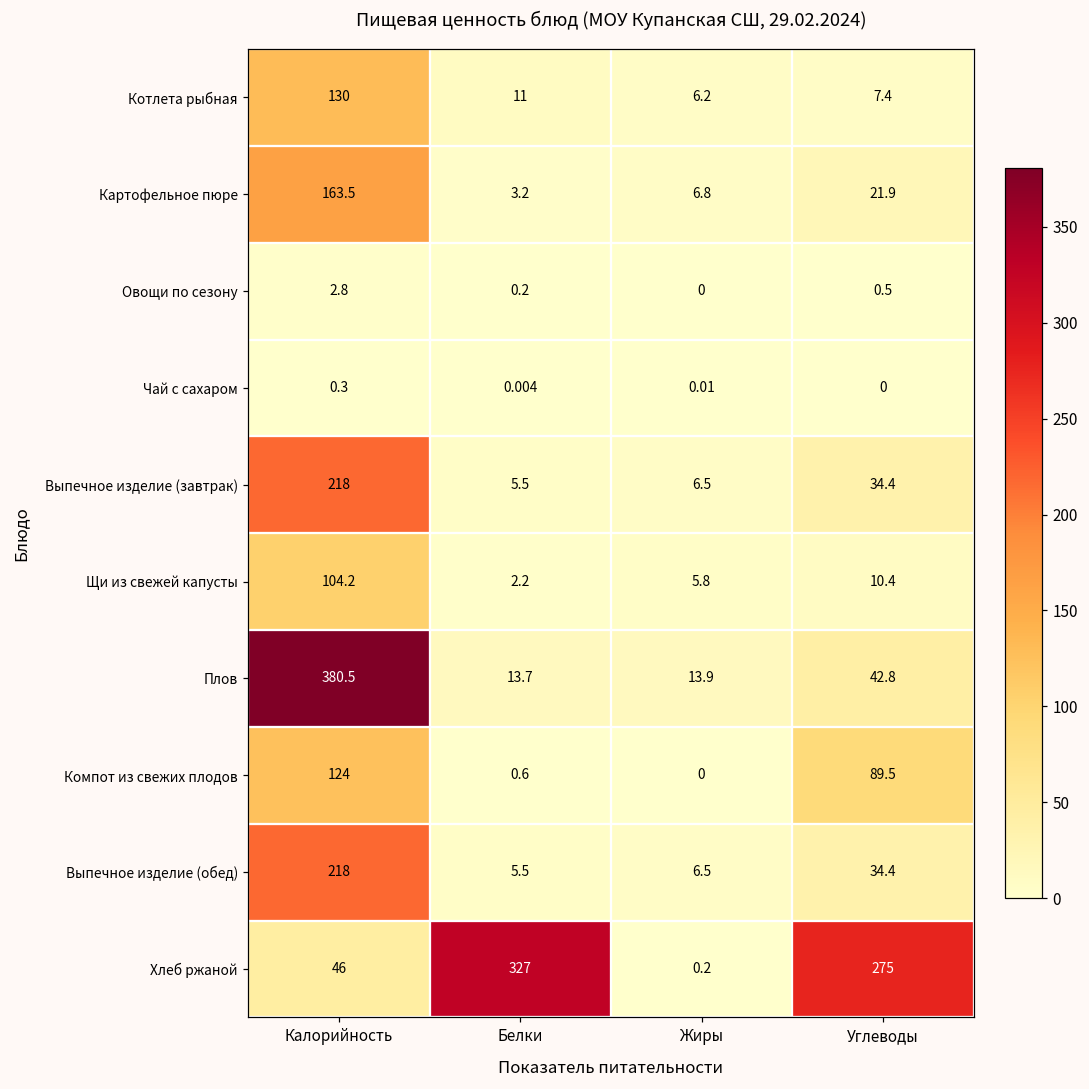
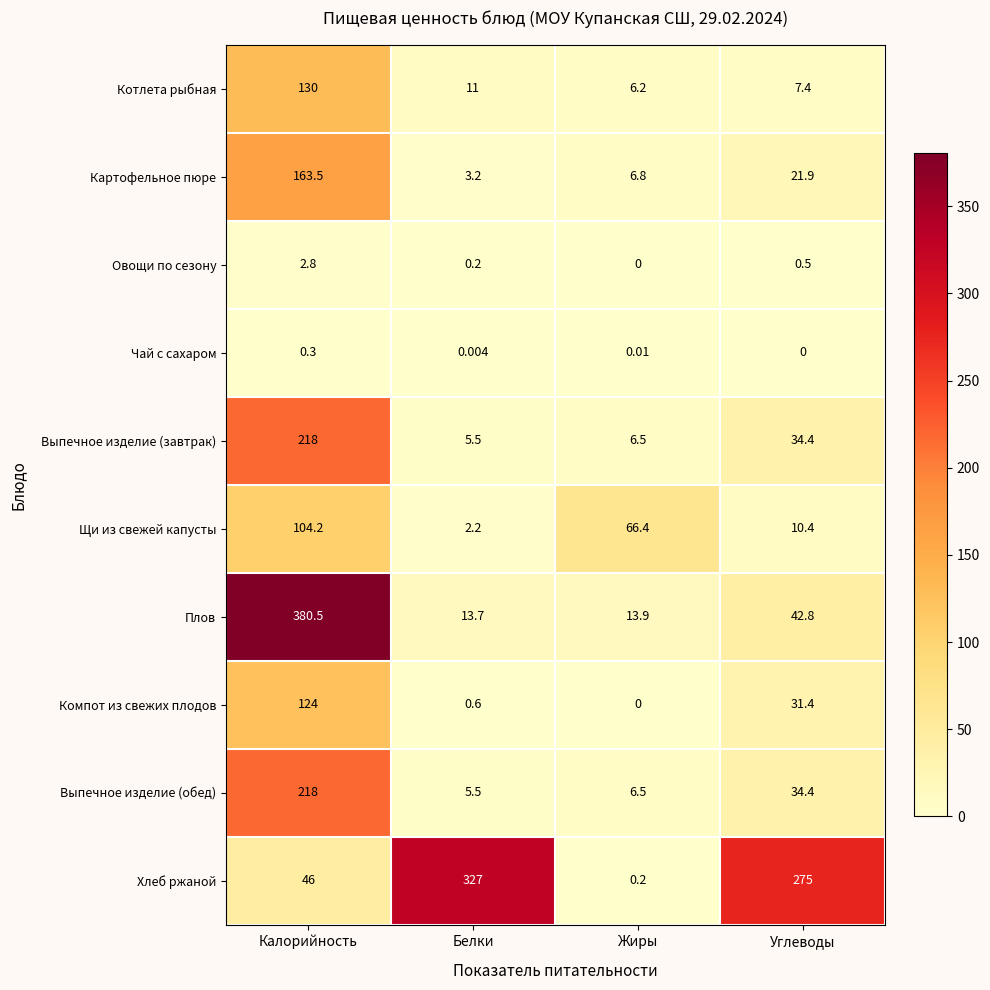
  {
    "Котлета рыбная": {
      "Калорийность": 130,
      "Белки": 11,
      "Жиры": 6.2,
      "Углеводы": 7.4
    },
    "Картофельное пюре": {
      "Калорийность": 163.5,
      "Белки": 3.2,
      "Жиры": 6.8,
      "Углеводы": 21.9
    },
    "Овощи по сезону": {
      "Калорийность": 2.8,
      "Белки": 0.2,
      "Жиры": 0,
      "Углеводы": 0.5
    },
    "Чай с сахаром": {
      "Калорийность": 0.3,
      "Белки": 0.004,
      "Жиры": 0.01,
      "Углеводы": 0
    },
    "Выпечное изделие (завтрак)": {
      "Калорийность": 218,
      "Белки": 5.5,
      "Жиры": 6.5,
      "Углеводы": 34.4
    },
    "Щи из свежей капусты": {
      "Калорийность": 104.2,
      "Белки": 2.2,
-     "Жиры": 5.8,
+     "Жиры": 66.4,
      "Углеводы": 10.4
    },
    "Плов": {
      "Калорийность": 380.5,
      "Белки": 13.7,
      "Жиры": 13.9,
      "Углеводы": 42.8
    },
    "Компот из свежих плодов": {
      "Калорийность": 124,
      "Белки": 0.6,
      "Жиры": 0,
-     "Углеводы": 89.5
+     "Углеводы": 31.4
    },
    "Выпечное изделие (обед)": {
      "Калорийность": 218,
      "Белки": 5.5,
      "Жиры": 6.5,
      "Углеводы": 34.4
    },
    "Хлеб ржаной": {
      "Калорийность": 46,
      "Белки": 327,
      "Жиры": 0.2,
      "Углеводы": 275
    }
  }
